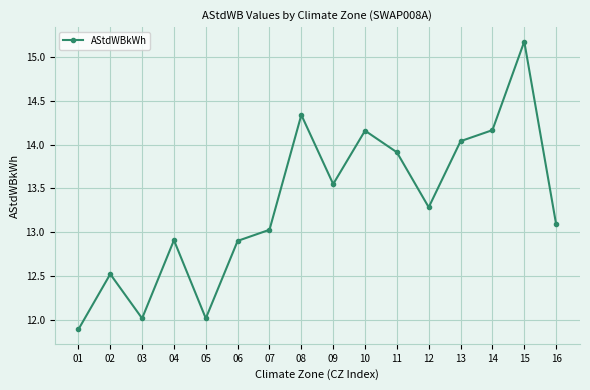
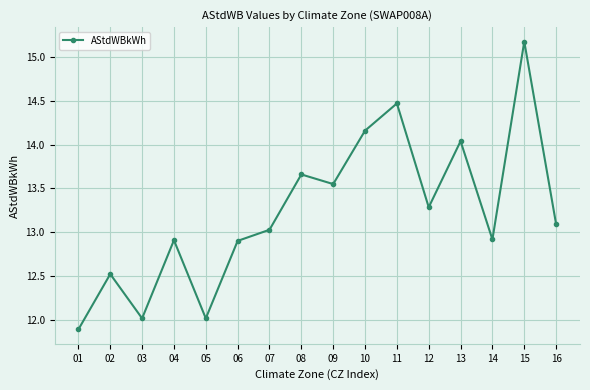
  {
    "01": 11.9,
    "02": 12.5,
    "03": 12.0,
    "04": 12.9,
    "05": 12.0,
    "06": 12.9,
    "07": 13.0,
-   "08": 14.3,
+   "08": 13.7,
    "09": 13.6,
    "10": 14.2,
-   "11": 13.9,
+   "11": 14.5,
    "12": 13.3,
    "13": 14.0,
-   "14": 14.2,
+   "14": 12.9,
    "15": 15.2,
    "16": 13.1
  }
